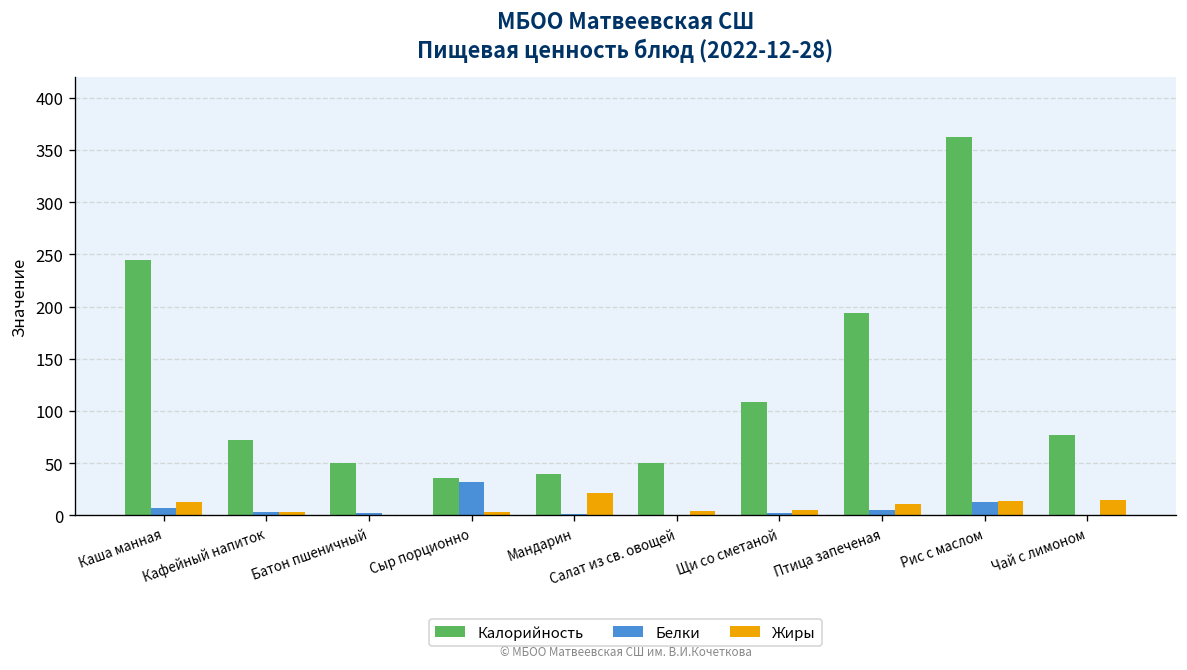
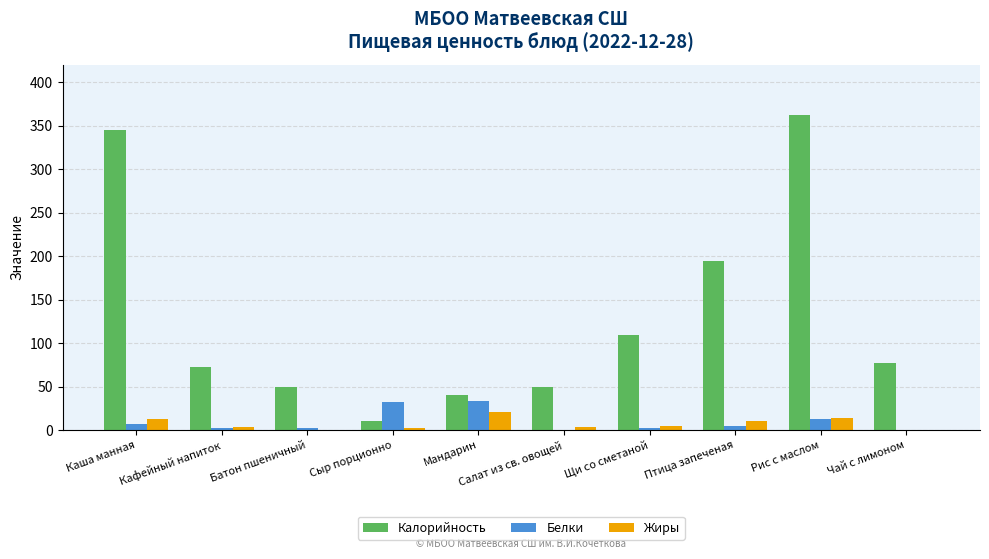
  {
    "Калорийность": {
-     "Каша манная": 240,
+     "Каша манная": 350,
      "Кафейный напиток": 70,
      "Батон пшеничный": 50,
-     "Сыр порционно": 40,
+     "Сыр порционно": 10,
      "Мандарин": 40,
      "Салат из св. овощей": 50,
      "Щи со сметаной": 110,
      "Птица запеченая": 190,
      "Рис с маслом": 360,
      "Чай с лимоном": 80
    },
    "Белки": {
      "Каша манная": 10,
      "Сыр порционно": 30,
-     "Мандарин": 0,
+     "Мандарин": 30,
      "Птица запеченая": 0,
      "Рис с маслом": 10,
      "Чай с лимоном": 0
    },
    "Жиры": {
      "Каша манная": 10,
      "Кафейный напиток": 0,
      "Сыр порционно": 0,
      "Мандарин": 20,
      "Салат из св. овощей": 0,
      "Щи со сметаной": 10,
      "Птица запеченая": 10,
      "Рис с маслом": 10,
-     "Чай с лимоном": 10
+     "Чай с лимоном": 0
    }
  }
